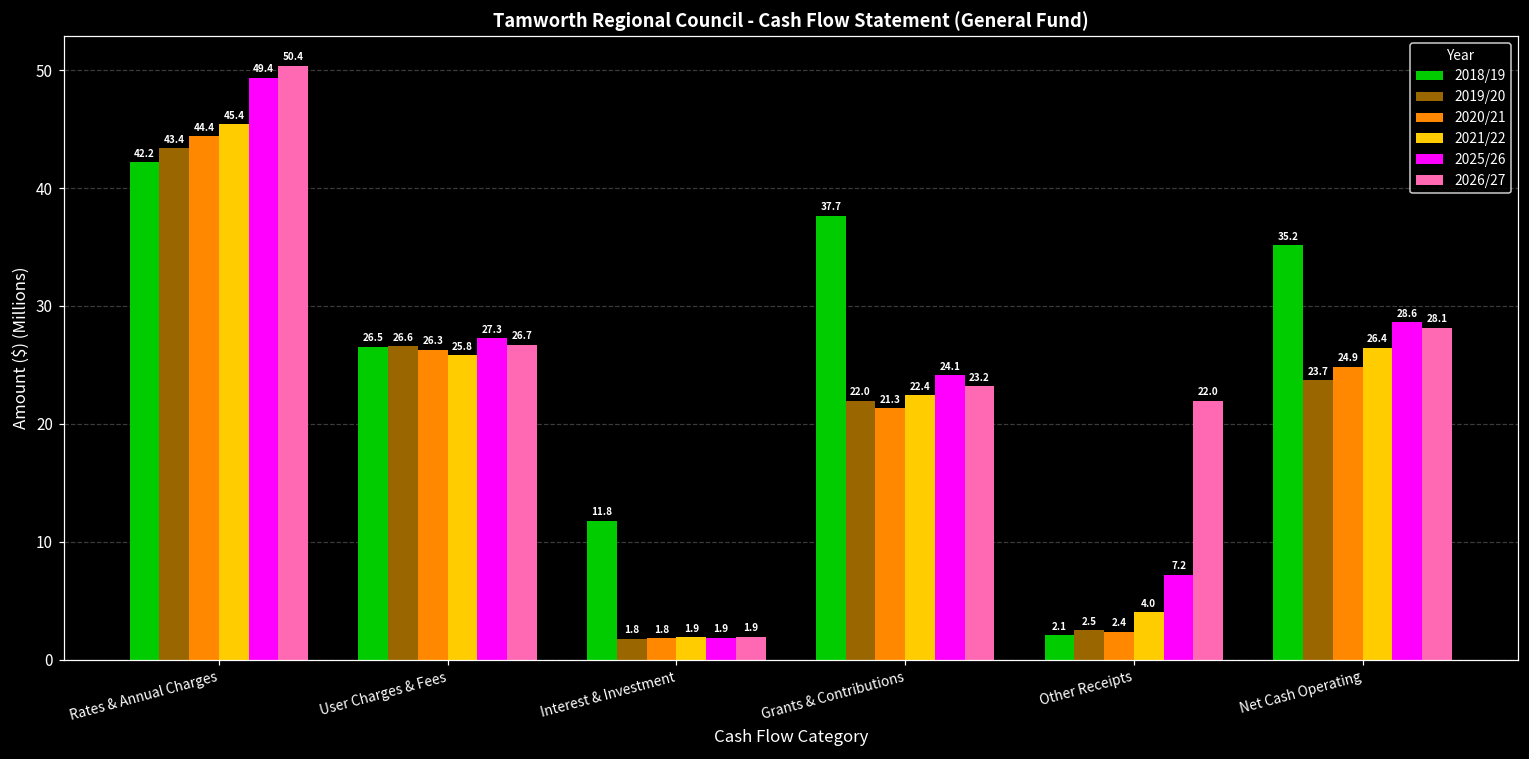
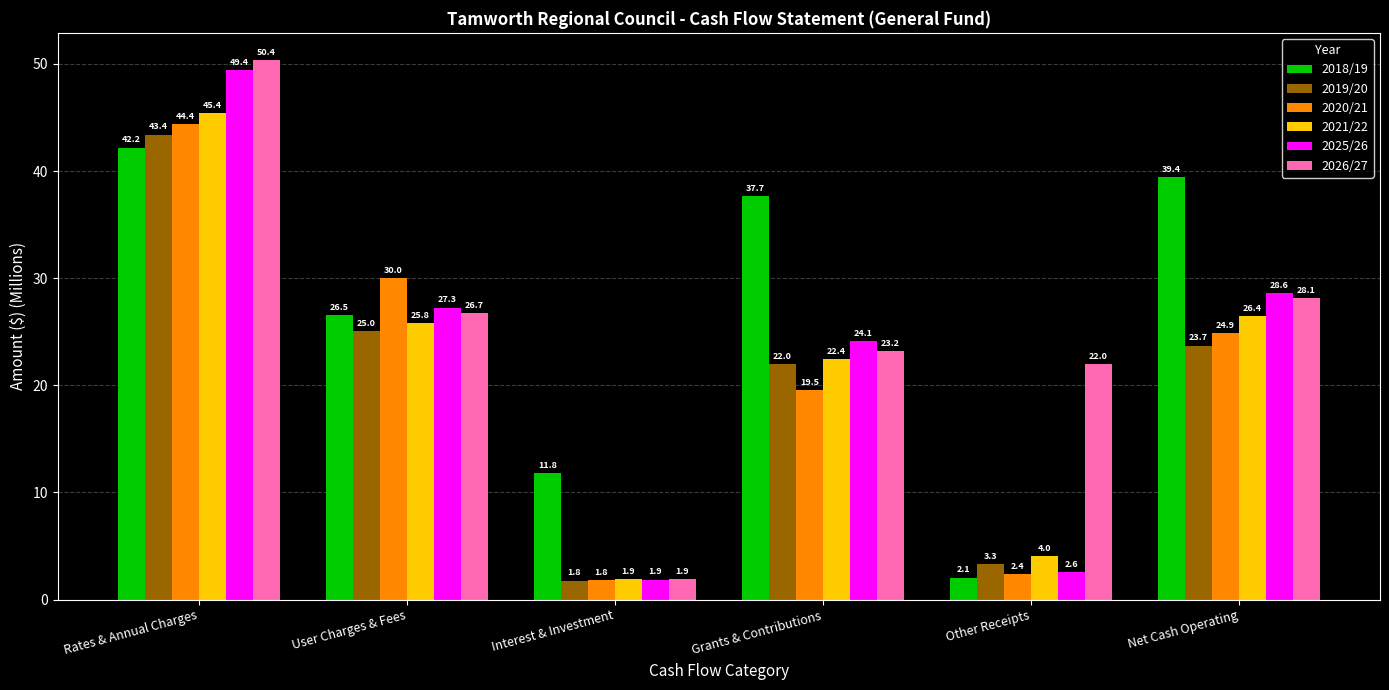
  {
    "2018/19": {
      "Rates & Annual Charges": 42.2,
      "User Charges & Fees": 26.5,
      "Interest & Investment": 11.8,
      "Grants & Contributions": 37.7,
      "Other Receipts": 2.1,
-     "Net Cash Operating": 35.2
+     "Net Cash Operating": 39.4
    },
    "2019/20": {
      "Rates & Annual Charges": 43.4,
-     "User Charges & Fees": 26.6,
+     "User Charges & Fees": 25.0,
      "Interest & Investment": 1.8,
      "Grants & Contributions": 22.0,
-     "Other Receipts": 2.5,
+     "Other Receipts": 3.3,
      "Net Cash Operating": 23.7
    },
    "2020/21": {
      "Rates & Annual Charges": 44.4,
-     "User Charges & Fees": 26.3,
+     "User Charges & Fees": 30.0,
      "Interest & Investment": 1.8,
-     "Grants & Contributions": 21.3,
+     "Grants & Contributions": 19.5,
      "Other Receipts": 2.4,
      "Net Cash Operating": 24.9
    },
    "2021/22": {
      "Rates & Annual Charges": 45.4,
      "User Charges & Fees": 25.8,
      "Interest & Investment": 1.9,
      "Grants & Contributions": 22.4,
      "Other Receipts": 4.0,
      "Net Cash Operating": 26.4
    },
    "2025/26": {
      "Rates & Annual Charges": 49.4,
      "User Charges & Fees": 27.3,
      "Interest & Investment": 1.9,
      "Grants & Contributions": 24.1,
-     "Other Receipts": 7.2,
+     "Other Receipts": 2.6,
      "Net Cash Operating": 28.6
    },
    "2026/27": {
      "Rates & Annual Charges": 50.4,
      "User Charges & Fees": 26.7,
      "Interest & Investment": 1.9,
      "Grants & Contributions": 23.2,
      "Other Receipts": 22.0,
      "Net Cash Operating": 28.1
    }
  }
